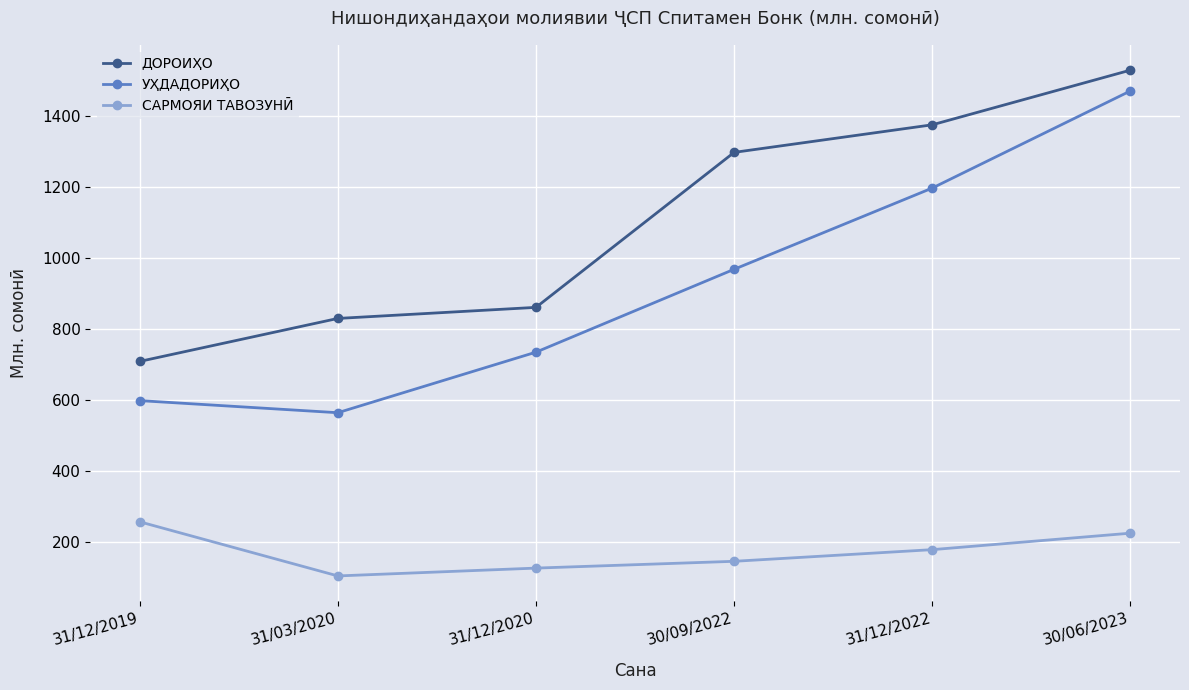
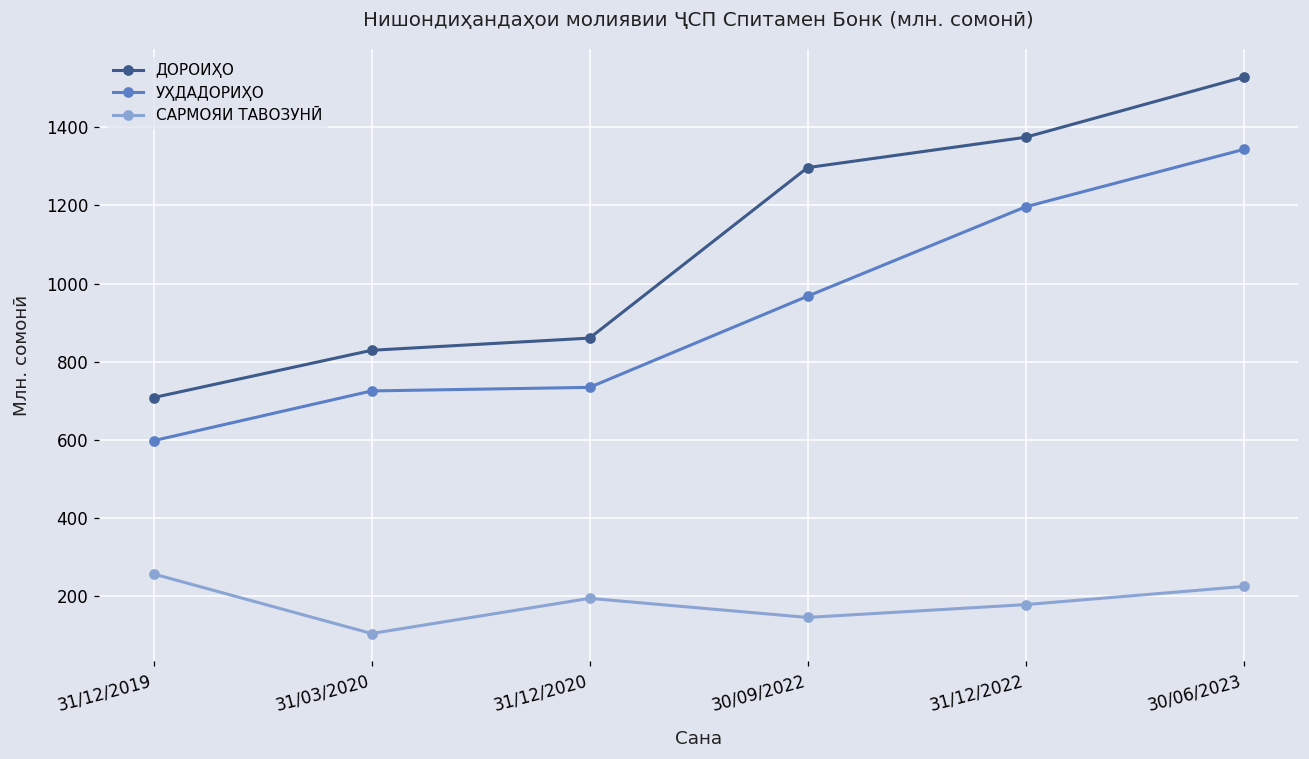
  {
    "ДОРОИҲО": {
      "31/12/2019": 710,
      "31/03/2020": 830,
      "31/12/2020": 860,
      "30/09/2022": 1300,
      "31/12/2022": 1370,
      "30/06/2023": 1530
    },
    "УҲДАДОРИҲО": {
      "31/12/2019": 600,
-     "31/03/2020": 560,
+     "31/03/2020": 730,
      "31/12/2020": 730,
      "30/09/2022": 970,
      "31/12/2022": 1200,
-     "30/06/2023": 1470
+     "30/06/2023": 1340
    },
    "САРМОЯИ ТАВОЗУНӢ": {
      "31/12/2019": 260,
      "31/03/2020": 100,
-     "31/12/2020": 130,
+     "31/12/2020": 190,
      "30/09/2022": 150,
      "31/12/2022": 180,
      "30/06/2023": 220
    }
  }
